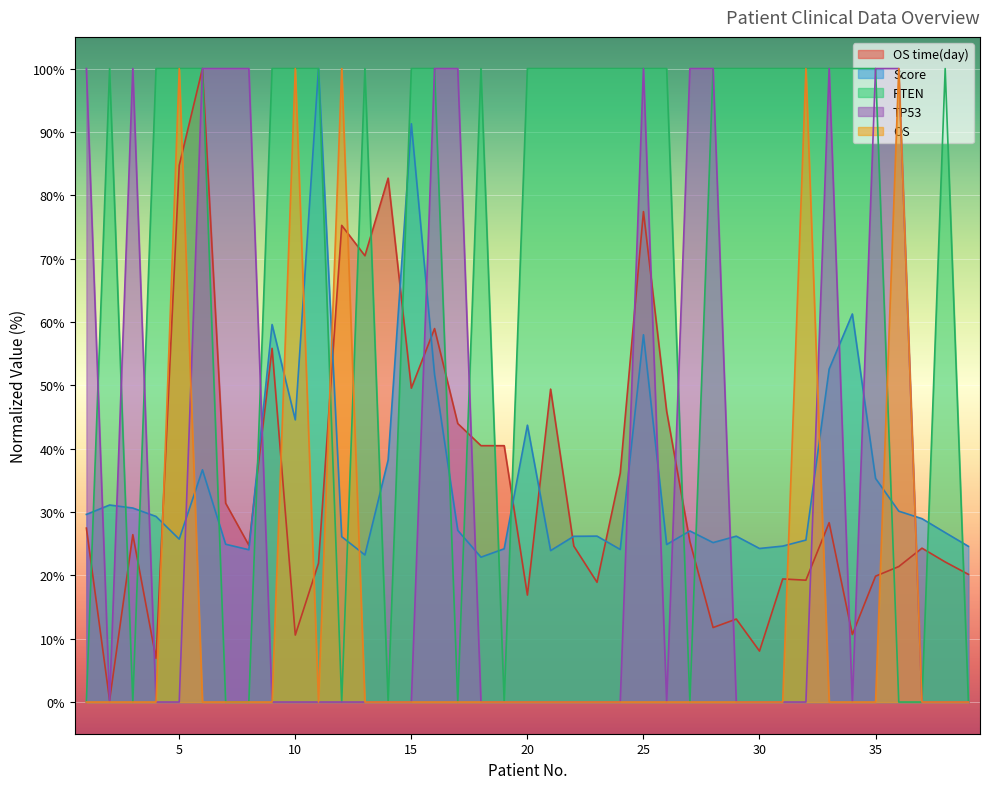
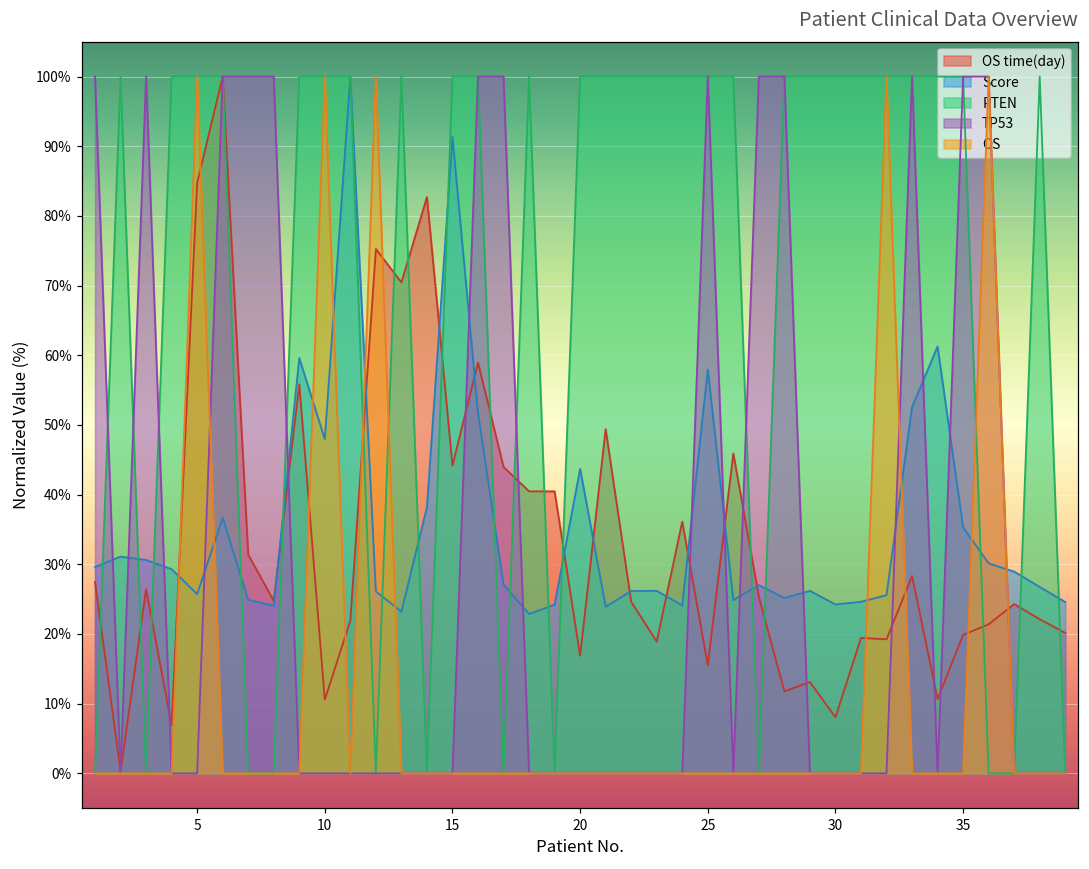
  {
    "OS time(day)": {
      "5": "85%",
      "10": "11%",
-     "15": "50%",
+     "15": "44%",
      "20": "17%",
-     "25": "77%",
+     "25": "16%",
      "30": "8%",
      "35": "20%"
    },
    "Score": {
      "5": "26%",
-     "10": "45%",
+     "10": "48%",
      "15": "91%",
      "20": "44%",
      "25": "58%",
      "30": "24%",
      "35": "35%"
    },
    "PTEN": {
      "15": "100%",
      "20": "100%",
      "30": "100%"
    },
    "TP53": {
      "5": "0%",
      "10": "0%"
    },
    "OS": {
      "25": "0%",
      "35": "0%"
    }
  }
